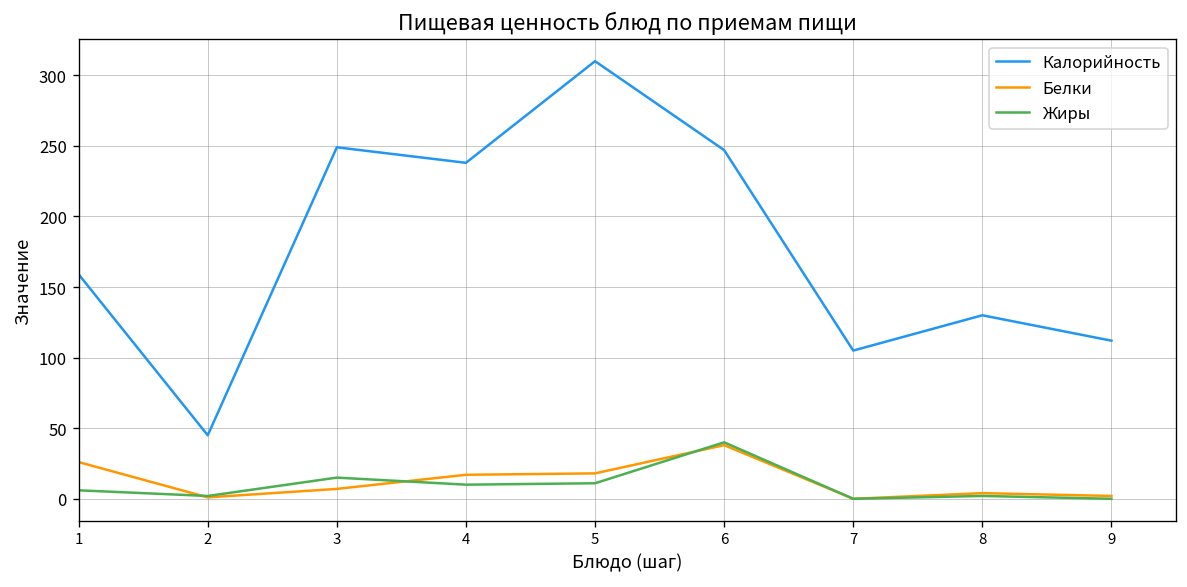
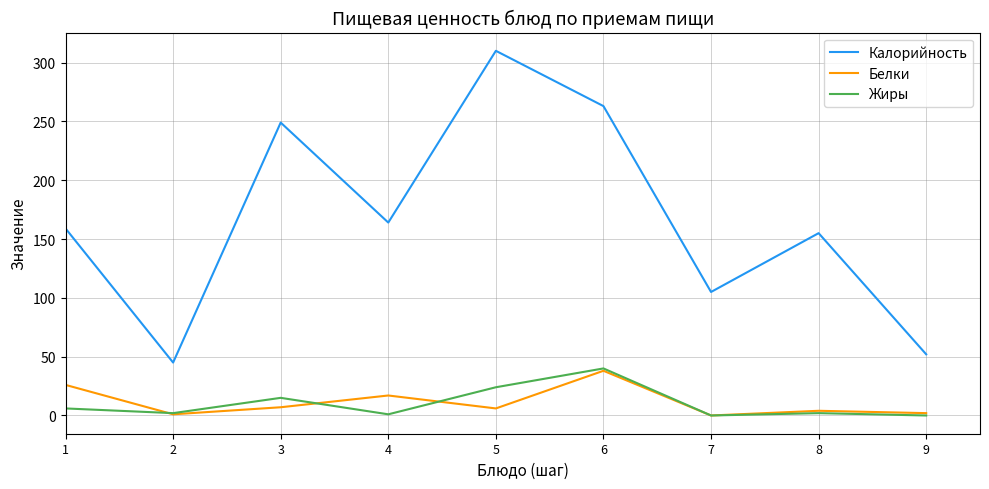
  {
    "Калорийность": {
      "1": 159,
      "2": 45,
      "3": 249,
-     "4": 238,
+     "4": 164,
      "5": 310,
-     "6": 247,
+     "6": 263,
      "7": 105,
-     "8": 130,
-     "9": 112
+     "8": 155,
+     "9": 52
    },
    "Белки": {
      "1": 26,
      "3": 7,
      "4": 17,
-     "5": 18
+     "5": 6
    },
    "Жиры": {
      "1": 6,
      "3": 15,
-     "4": 10,
-     "5": 11
+     "4": 1,
+     "5": 24
    }
  }
